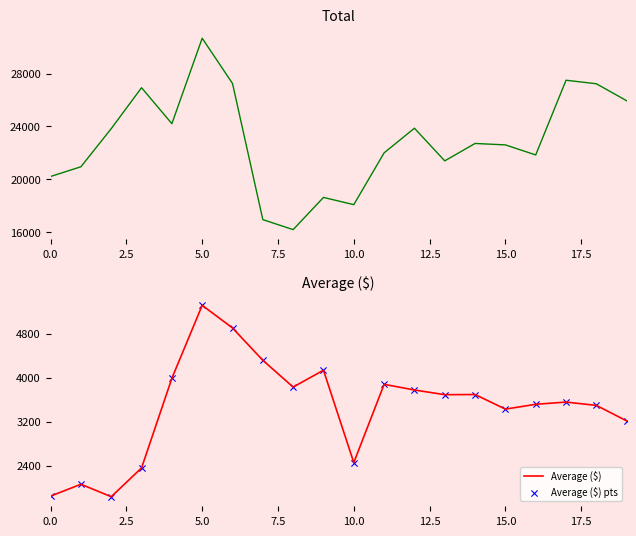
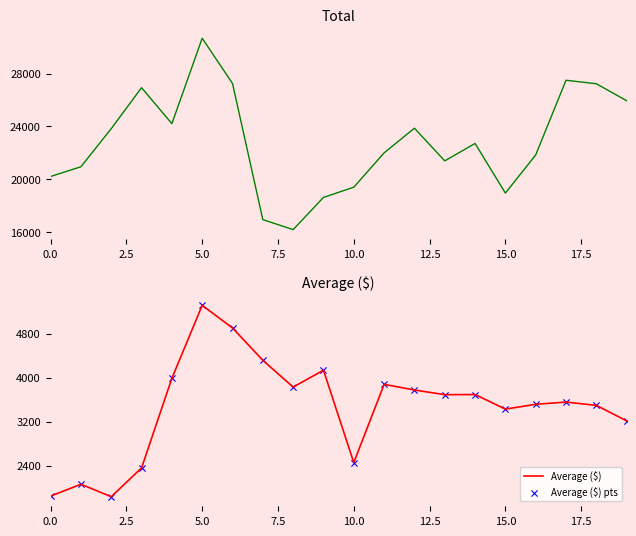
  {
    "Total": {
      "0.0": 20200,
      "5.0": 30700,
-     "10.0": 18100,
-     "15.0": 22600
+     "10.0": 19400,
+     "15.0": 18900
    },
    "Average ($)": {
      "0.0": 1800,
      "5.0": 5300,
      "10.0": 2500,
      "15.0": 3400
    }
  }
